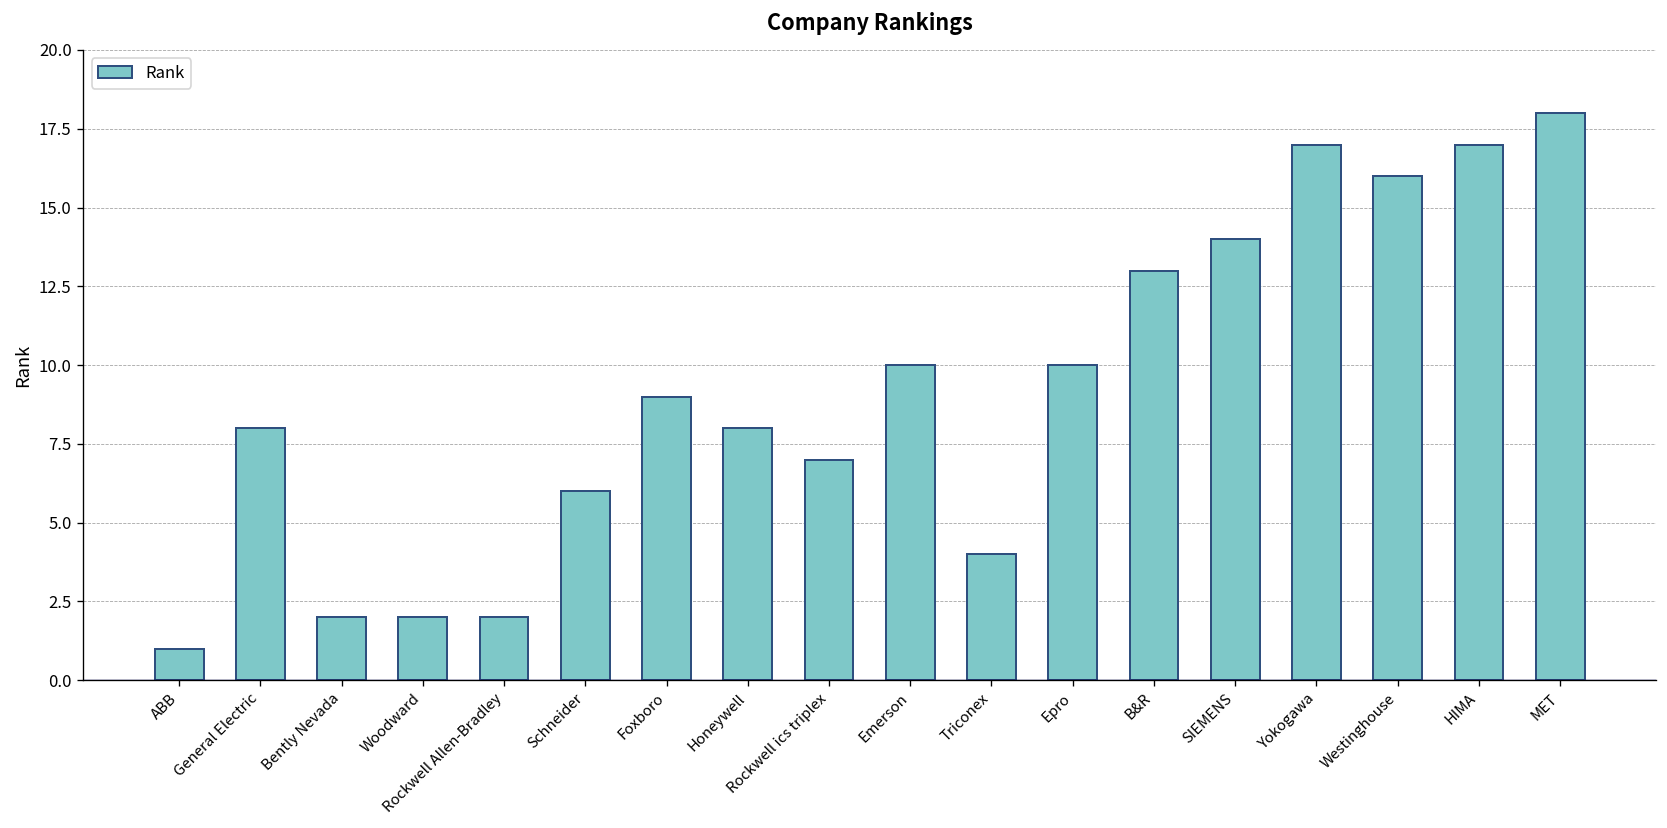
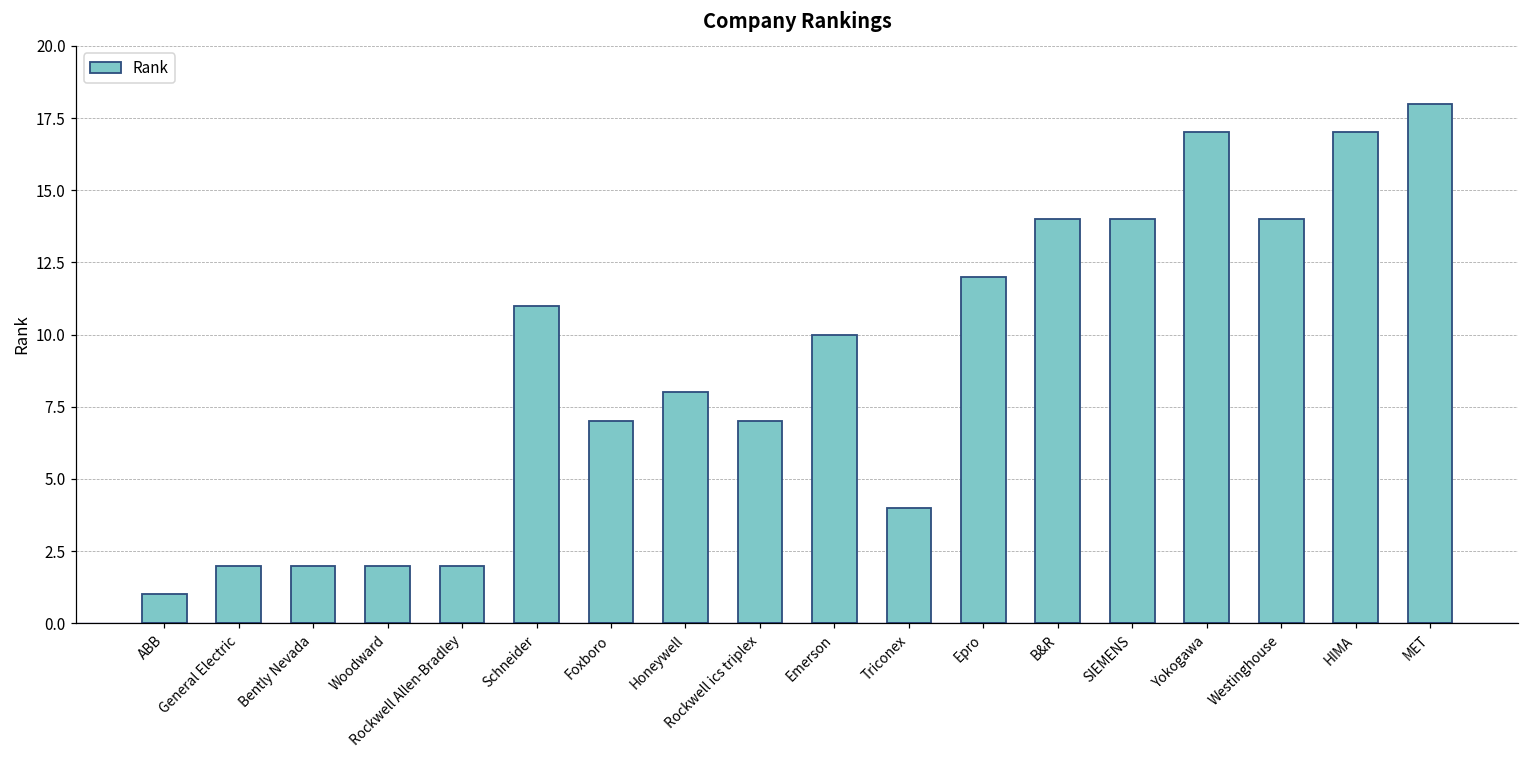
  {
    "ABB": 1,
-   "General Electric": 8,
+   "General Electric": 2,
    "Bently Nevada": 2,
    "Woodward": 2,
    "Rockwell Allen-Bradley": 2,
-   "Schneider": 6,
-   "Foxboro": 9,
+   "Schneider": 11,
+   "Foxboro": 7,
    "Honeywell": 8,
    "Rockwell ics triplex": 7,
    "Emerson": 10,
    "Triconex": 4,
-   "Epro": 10,
-   "B&R": 13,
+   "Epro": 12,
+   "B&R": 14,
    "SIEMENS": 14,
    "Yokogawa": 17,
-   "Westinghouse": 16,
+   "Westinghouse": 14,
    "HIMA": 17,
    "MET": 18
  }
